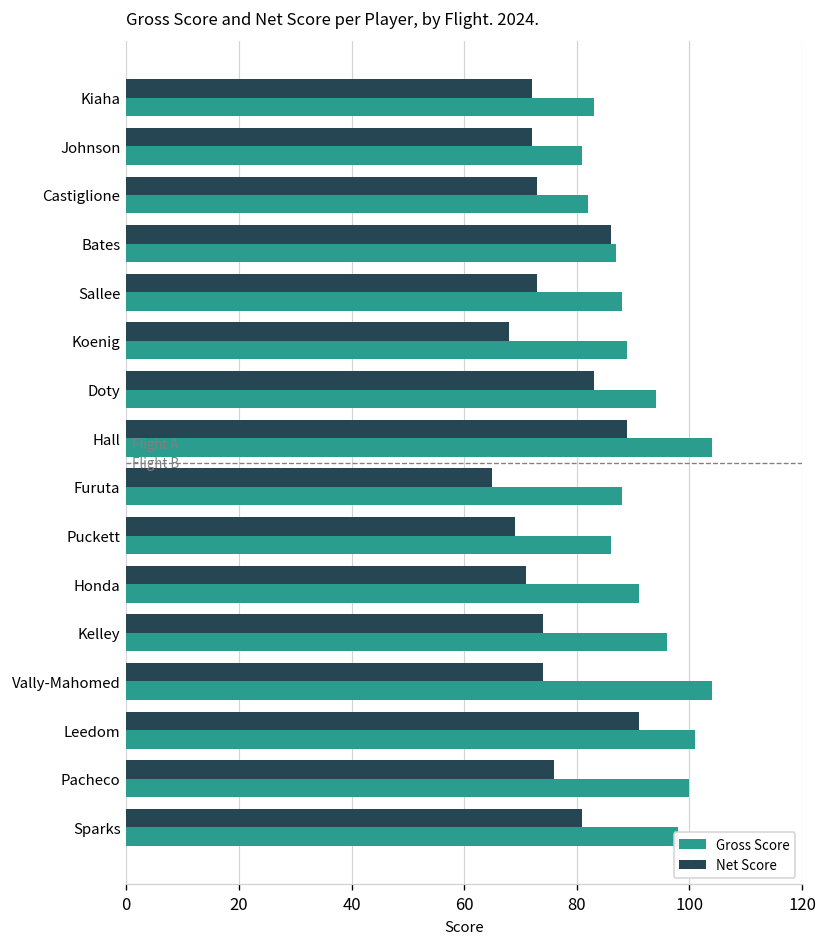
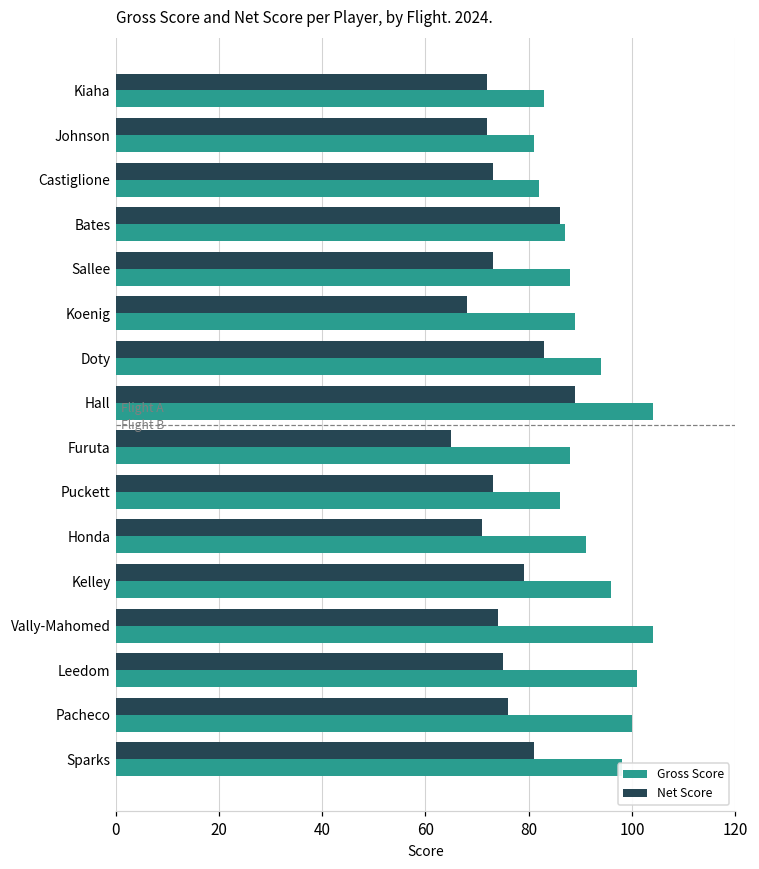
  {
    "Gross Score": {
      "Kiaha": 83,
      "Johnson": 81,
      "Castiglione": 82,
      "Bates": 87,
      "Sallee": 88,
      "Koenig": 89,
      "Doty": 94,
      "Hall": 104,
      "Furuta": 88,
      "Puckett": 86,
      "Honda": 91,
      "Kelley": 96,
      "Vally-Mahomed": 104,
      "Leedom": 101,
      "Pacheco": 100
    },
    "Net Score": {
      "Kiaha": 72,
      "Johnson": 72,
      "Castiglione": 73,
      "Bates": 86,
      "Sallee": 73,
      "Koenig": 68,
      "Doty": 83,
      "Hall": 89,
      "Furuta": 65,
-     "Puckett": 69,
+     "Puckett": 73,
      "Honda": 71,
-     "Kelley": 74,
+     "Kelley": 79,
      "Vally-Mahomed": 74,
-     "Leedom": 91,
+     "Leedom": 75,
      "Pacheco": 76,
      "Sparks": 81
    }
  }
